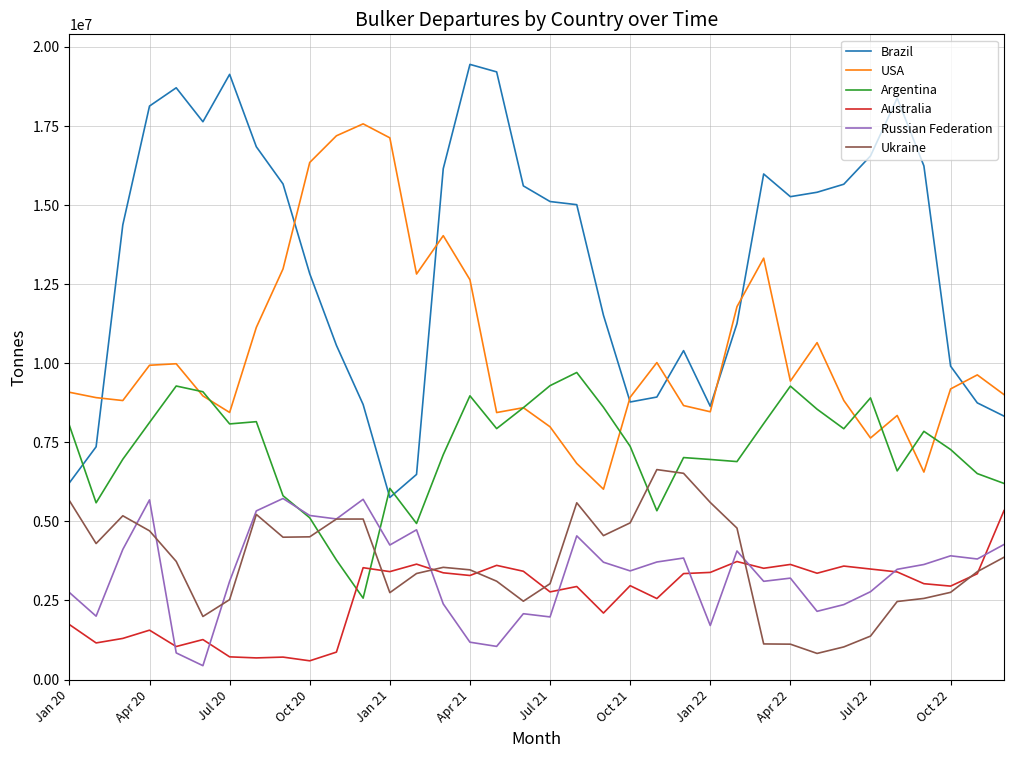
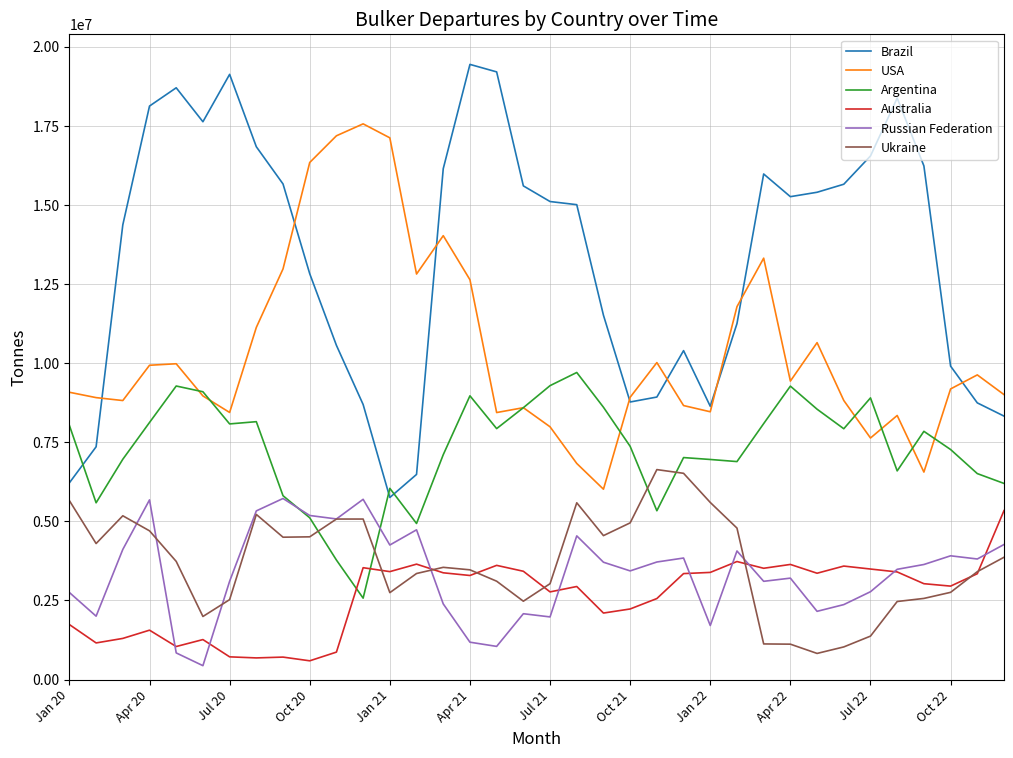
  {
    "Brazil": {
      "Jan 20": 6200000,
      "Apr 20": 18100000,
      "Jul 20": 19100000,
      "Oct 20": 12800000,
      "Jan 21": 5800000,
      "Apr 21": 19400000,
      "Jul 21": 15100000,
      "Oct 21": 8800000,
      "Jan 22": 8600000,
      "Apr 22": 15300000,
      "Oct 22": 9900000
    },
    "USA": {
      "Jan 20": 9100000,
      "Apr 20": 9900000,
      "Jul 20": 8400000,
      "Oct 20": 16300000,
      "Jan 21": 17100000,
      "Apr 21": 12600000,
      "Jul 21": 8000000,
      "Oct 21": 8900000,
      "Jan 22": 8500000,
      "Apr 22": 9400000,
      "Jul 22": 7600000,
      "Oct 22": 9200000
    },
    "Argentina": {
      "Jan 20": 8000000,
      "Apr 20": 8100000,
      "Jul 20": 8100000,
      "Jan 21": 6000000,
      "Apr 21": 9000000,
      "Jul 21": 9300000,
      "Oct 21": 7400000,
      "Jan 22": 7000000,
      "Apr 22": 9300000,
      "Jul 22": 8900000,
      "Oct 22": 7300000
    },
    "Australia": {
      "Jan 20": 1700000,
      "Apr 20": 1600000,
      "Jul 20": 700000,
      "Oct 20": 600000,
      "Jan 21": 3400000,
      "Apr 21": 3300000,
      "Jul 21": 2800000,
-     "Oct 21": 3000000,
+     "Oct 21": 2200000,
      "Jan 22": 3400000,
      "Apr 22": 3600000,
      "Jul 22": 3500000,
      "Oct 22": 3000000
    },
    "Russian Federation": {
      "Jan 20": 2800000,
      "Apr 20": 5700000,
      "Jul 20": 3100000,
      "Jan 21": 4300000,
      "Apr 21": 1200000,
      "Jul 21": 2000000,
      "Oct 21": 3400000,
      "Jan 22": 1700000,
      "Apr 22": 3200000,
      "Jul 22": 2800000,
      "Oct 22": 3900000
    },
    "Ukraine": {
      "Jan 20": 5700000,
      "Apr 20": 4700000,
      "Jul 20": 2500000,
      "Oct 20": 4500000,
      "Jan 21": 2700000,
      "Apr 21": 3500000,
      "Jul 21": 3000000,
      "Oct 21": 5000000,
      "Jan 22": 5600000,
      "Apr 22": 1100000,
      "Jul 22": 1400000,
      "Oct 22": 2800000
    }
  }
